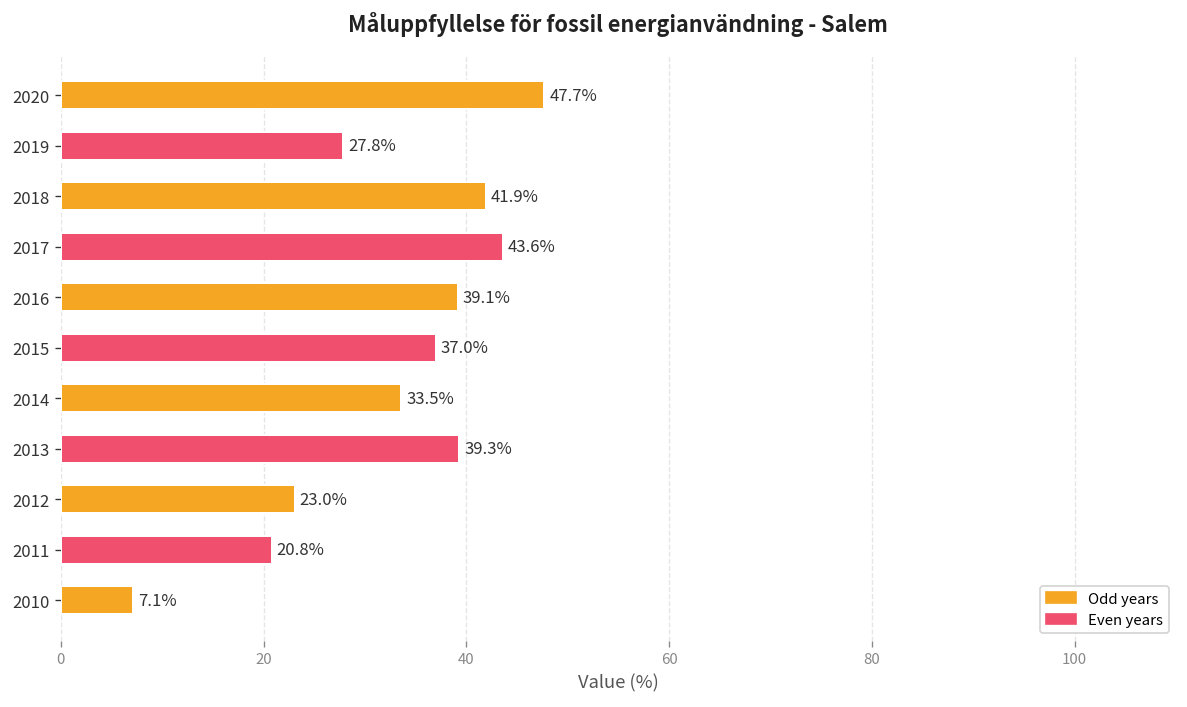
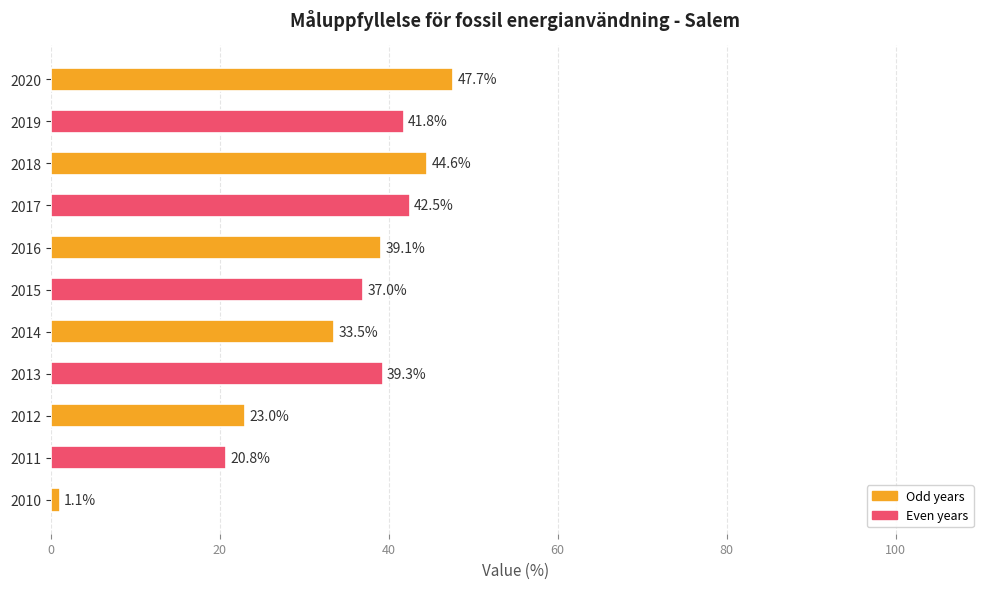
  {
    "2020": "47.7%",
-   "2019": "27.8%",
-   "2018": "41.9%",
-   "2017": "43.6%",
+   "2019": "41.8%",
+   "2018": "44.6%",
+   "2017": "42.5%",
    "2016": "39.1%",
    "2015": "37.0%",
    "2014": "33.5%",
    "2013": "39.3%",
    "2012": "23.0%",
    "2011": "20.8%",
-   "2010": "7.1%"
+   "2010": "1.1%"
  }
